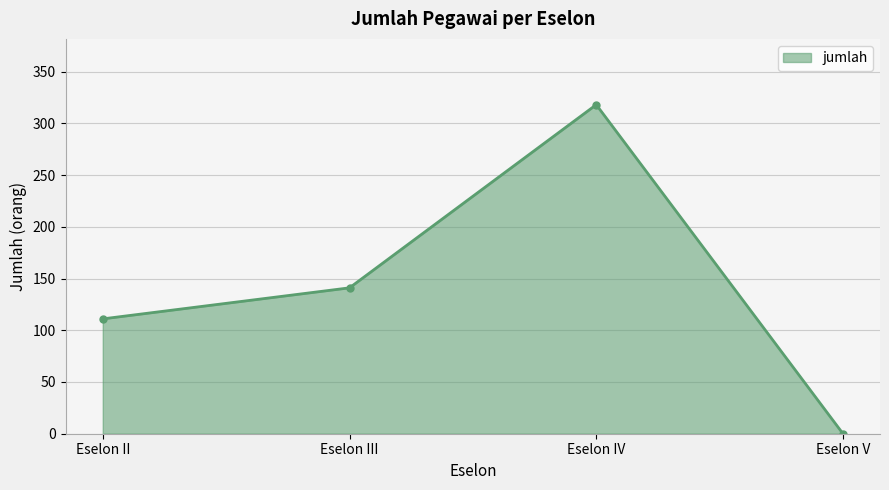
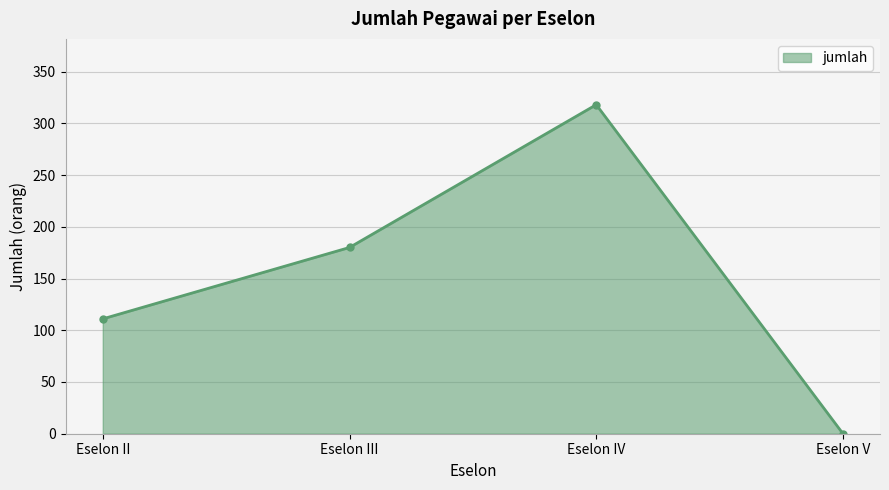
  {
    "Eselon II": 111,
-   "Eselon III": 141,
+   "Eselon III": 180,
    "Eselon IV": 318,
    "Eselon V": 0
  }
